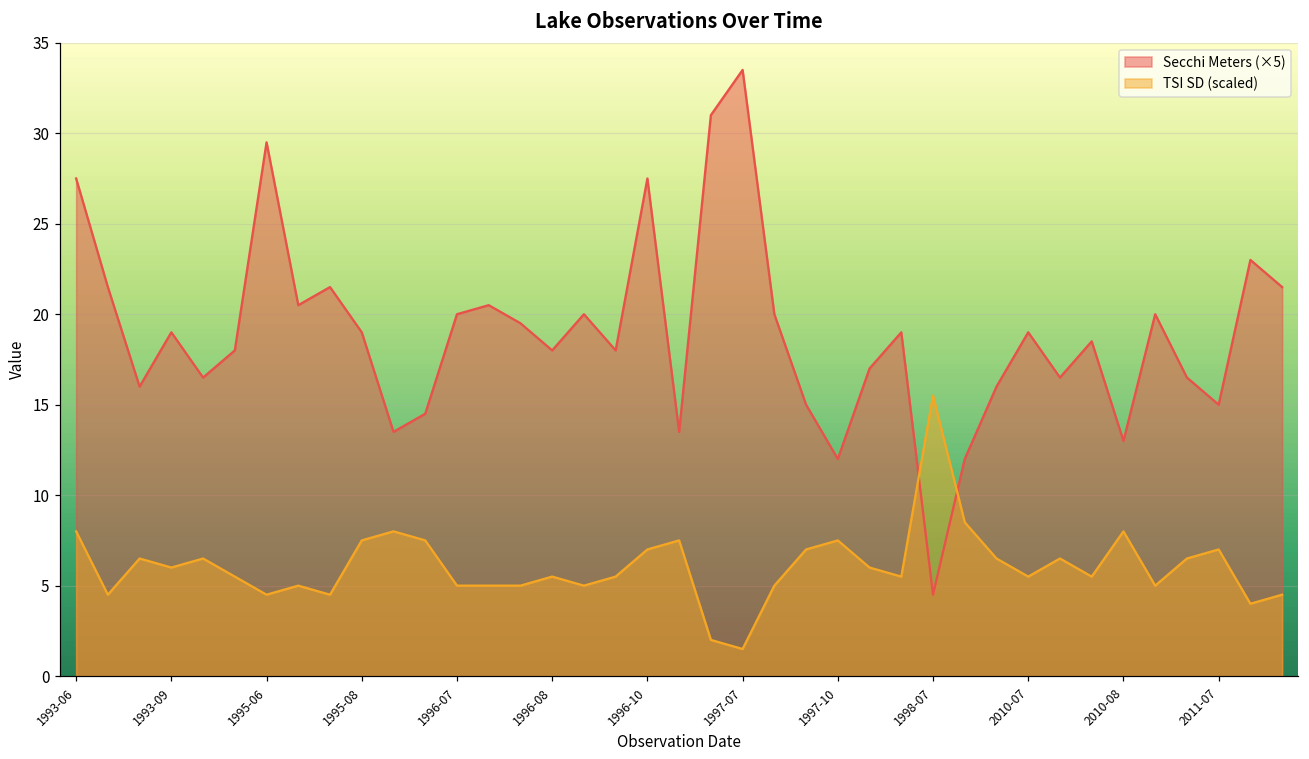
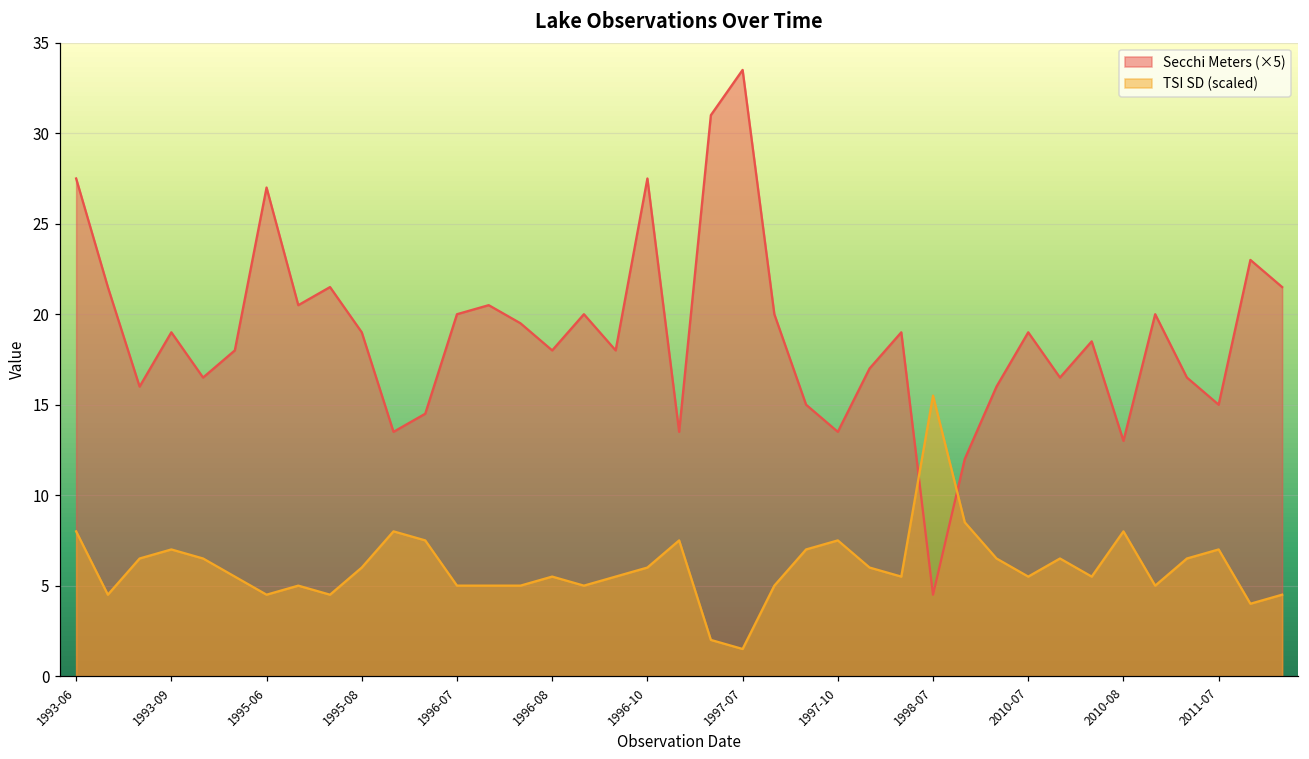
  {
    "Secchi Meters (×5)": {
      "1993-06": 27.5,
      "1993-09": 19.0,
-     "1995-06": 29.5,
+     "1995-06": 27.0,
      "1995-08": 19.0,
      "1996-10": 27.5,
      "1997-07": 33.5,
-     "1997-10": 12.0,
+     "1997-10": 13.5,
      "1998-07": 4.5
    },
    "TSI SD (scaled)": {
      "1993-06": 8.0,
-     "1993-09": 6.0,
+     "1993-09": 7.0,
      "1995-06": 4.5,
-     "1995-08": 7.5,
-     "1996-10": 7.0,
+     "1995-08": 6.0,
+     "1996-10": 6.0,
      "1997-07": 1.5,
      "1997-10": 7.5,
      "1998-07": 15.5
    }
  }
